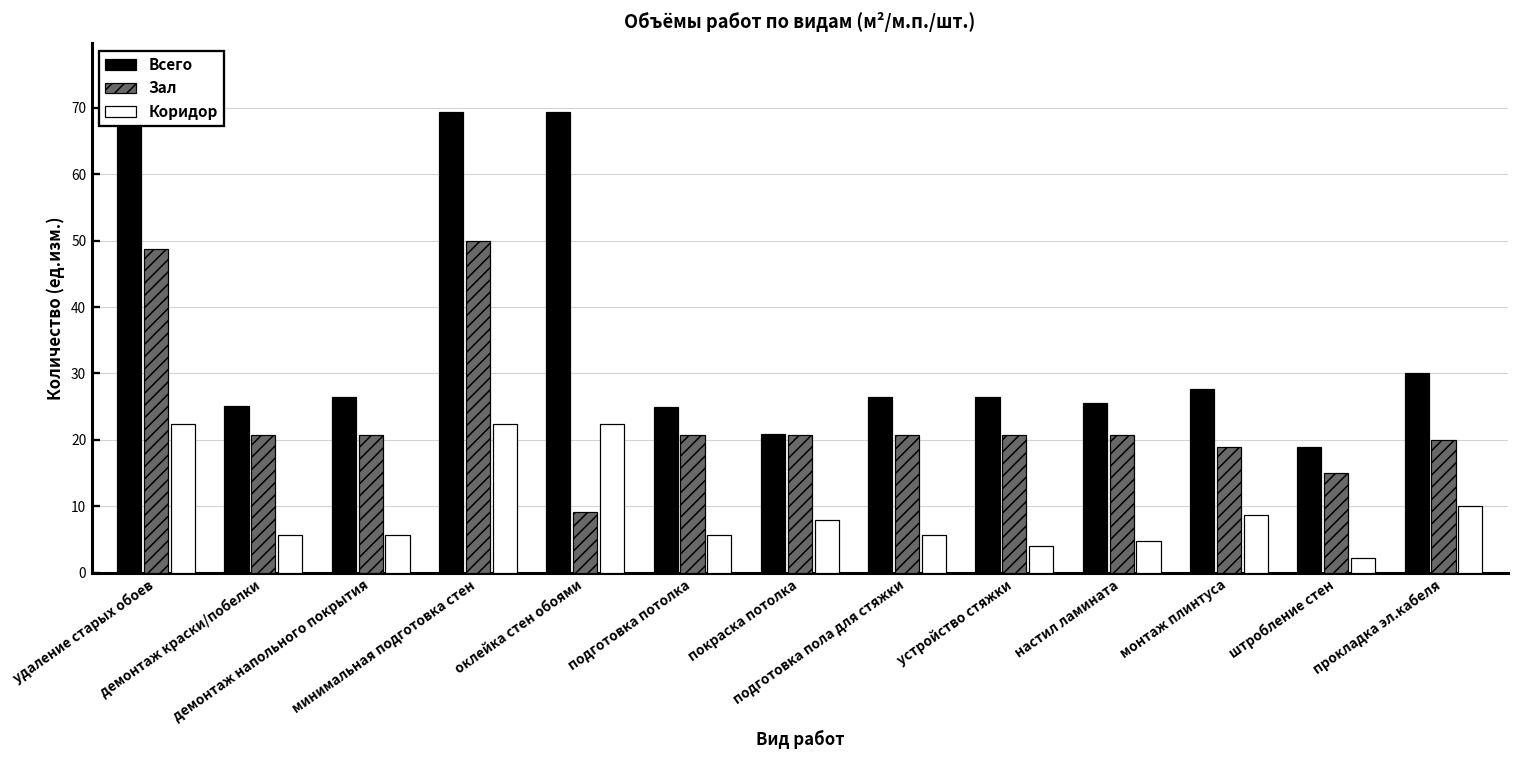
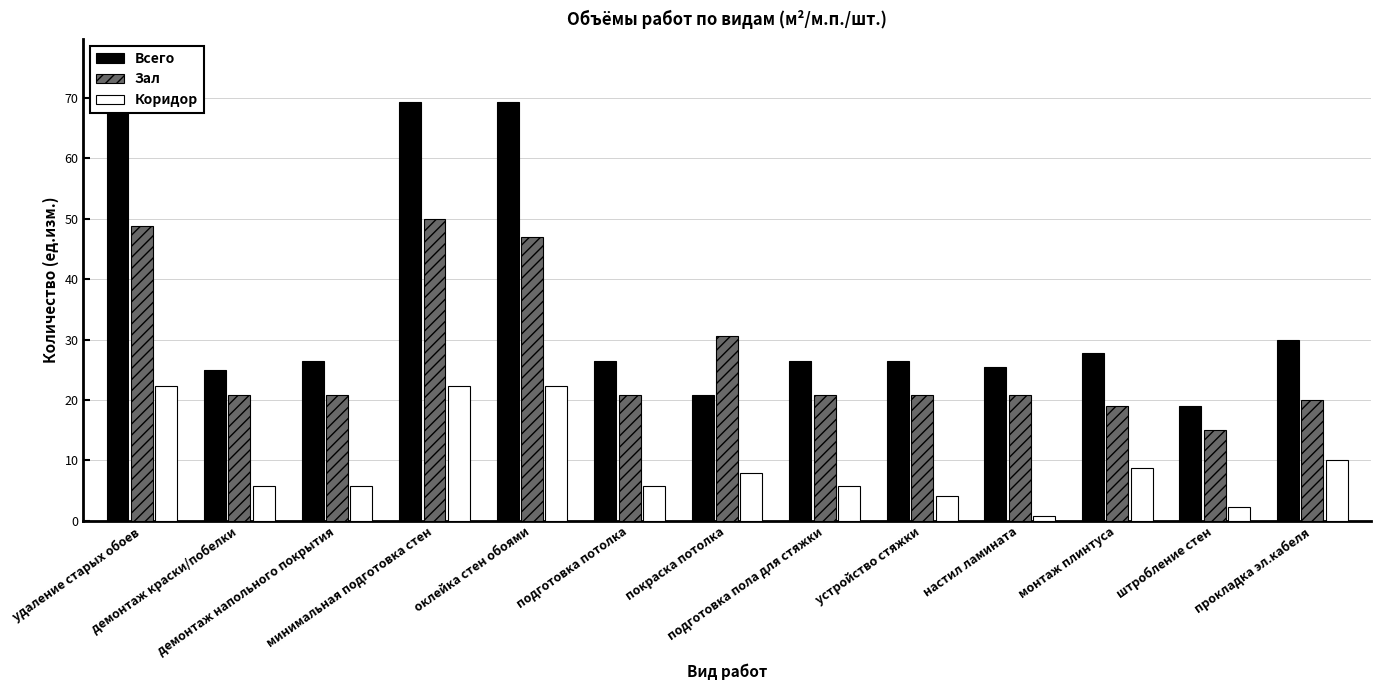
  {
    "Всего": {
      "демонтаж краски/побелки": 25,
      "демонтаж напольного покрытия": 27,
      "минимальная подготовка стен": 69,
      "оклейка стен обоями": 69,
-     "подготовка потолка": 25,
+     "подготовка потолка": 27,
      "покраска потолка": 21,
      "подготовка пола для стяжки": 27,
      "устройство стяжки": 27,
      "настил ламината": 26,
      "монтаж плинтуса": 28,
      "штробление стен": 19,
      "прокладка эл.кабеля": 30
    },
    "Зал": {
      "удаление старых обоев": 49,
      "демонтаж краски/побелки": 21,
      "демонтаж напольного покрытия": 21,
      "минимальная подготовка стен": 50,
-     "оклейка стен обоями": 9,
+     "оклейка стен обоями": 47,
      "подготовка потолка": 21,
-     "покраска потолка": 21,
+     "покраска потолка": 31,
      "подготовка пола для стяжки": 21,
      "устройство стяжки": 21,
      "настил ламината": 21,
      "монтаж плинтуса": 19,
      "штробление стен": 15,
      "прокладка эл.кабеля": 20
    },
    "Коридор": {
      "удаление старых обоев": 22,
      "демонтаж краски/побелки": 6,
      "демонтаж напольного покрытия": 6,
      "минимальная подготовка стен": 22,
      "оклейка стен обоями": 22,
      "подготовка потолка": 6,
      "покраска потолка": 8,
      "подготовка пола для стяжки": 6,
      "устройство стяжки": 4,
-     "настил ламината": 5,
+     "настил ламината": 1,
      "монтаж плинтуса": 9,
      "штробление стен": 2,
      "прокладка эл.кабеля": 10
    }
  }
